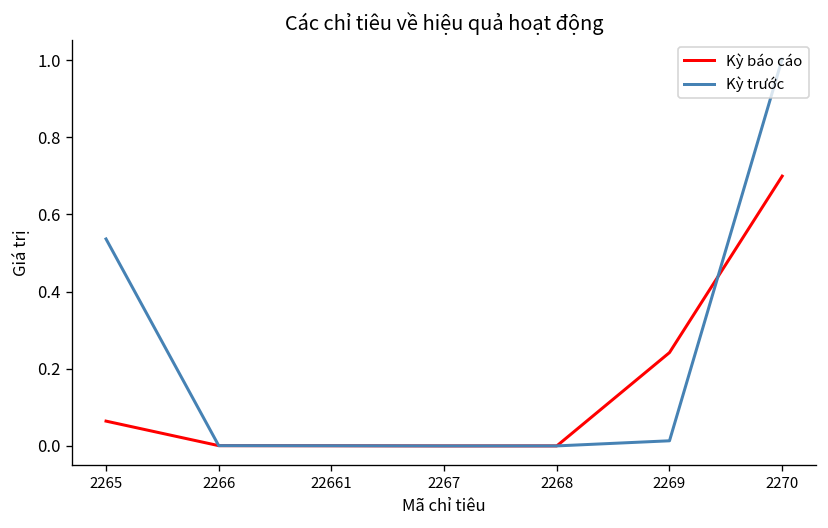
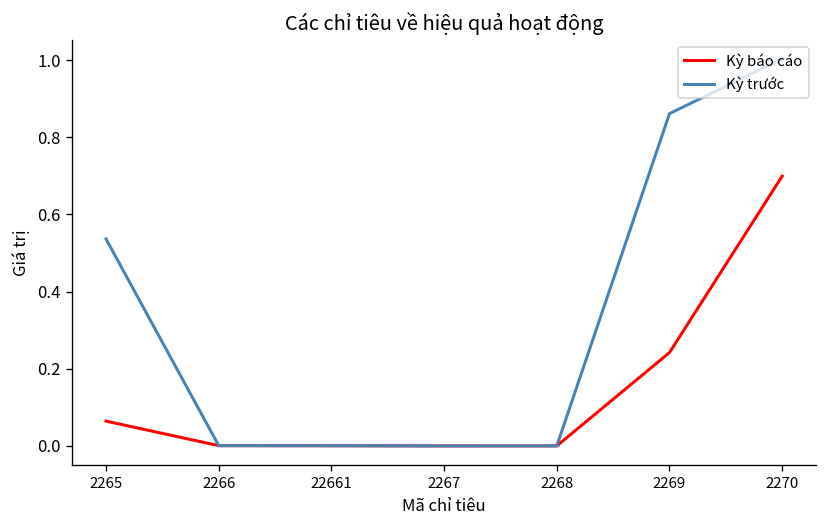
  {
    "Kỳ báo cáo": {
      "2265": 0.06,
      "2269": 0.24,
      "2270": 0.70
    },
    "Kỳ trước": {
      "2265": 0.54,
-     "2269": 0.01
+     "2269": 0.86
    }
  }
